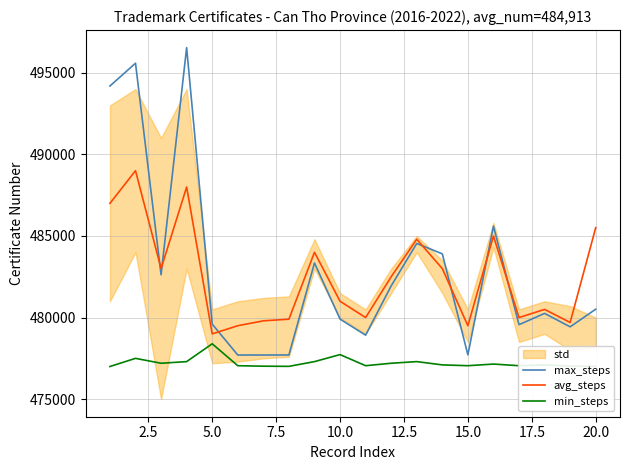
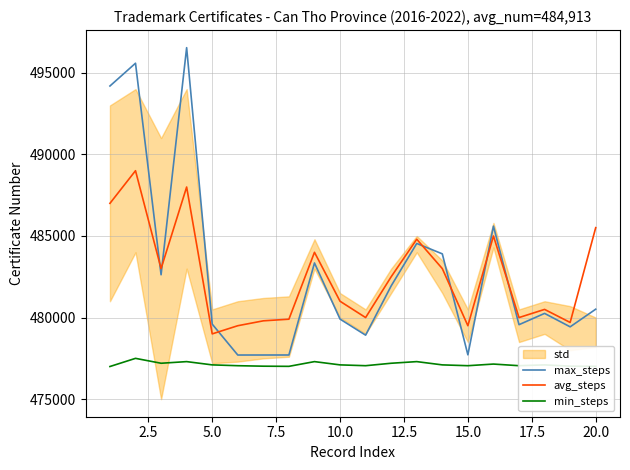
  {
    "max_steps": {
      "5.0": 479600,
      "10.0": 479900,
      "15.0": 477700,
      "20.0": 480500
    },
    "avg_steps": {
      "5.0": 479000,
      "10.0": 481000,
      "15.0": 479500,
      "20.0": 485500
    },
    "min_steps": {
-     "5.0": 478400,
-     "10.0": 477700,
+     "5.0": 477100,
+     "10.0": 477100,
      "15.0": 477100
    }
  }
